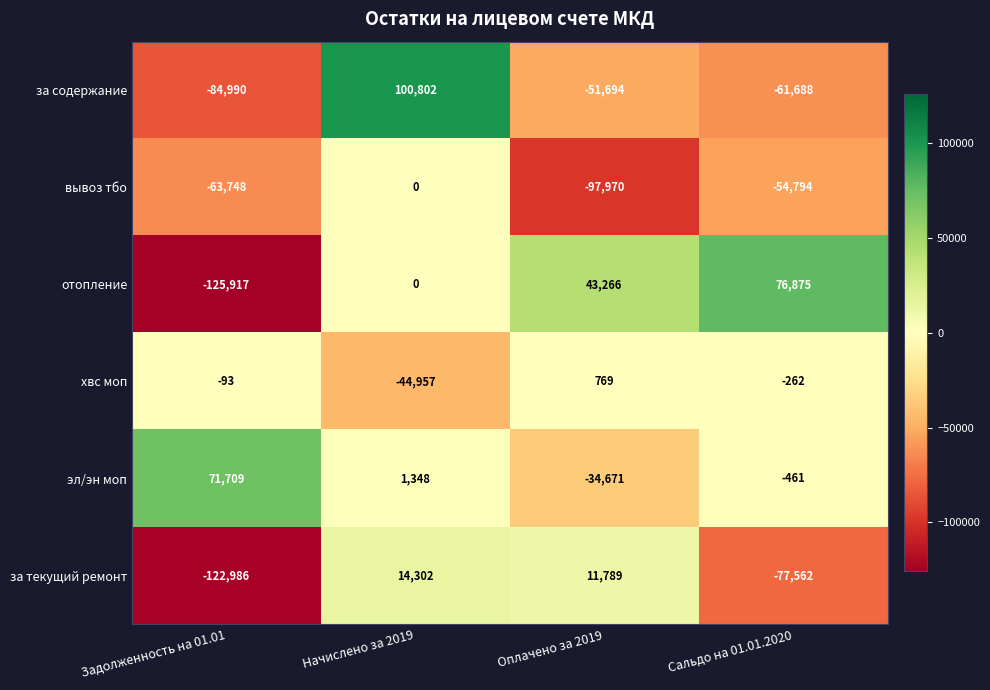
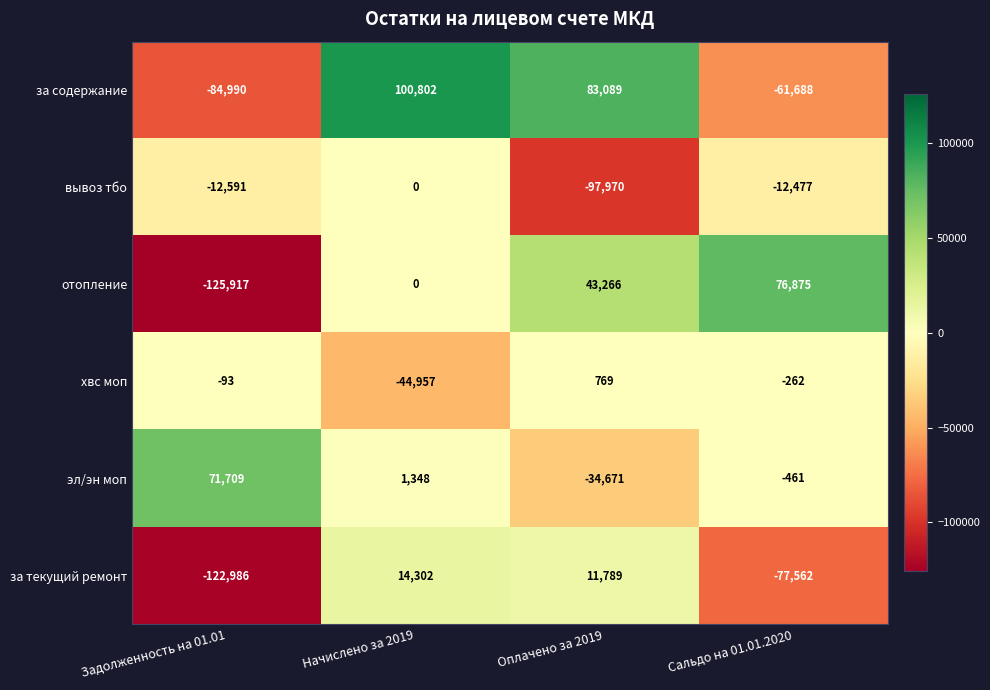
  {
    "за содержание": {
      "Задолженность на 01.01": "-84,990",
      "Начислено за 2019": "100,802",
-     "Оплачено за 2019": "-51,694",
+     "Оплачено за 2019": "83,089",
      "Сальдо на 01.01.2020": "-61,688"
    },
    "вывоз тбо": {
-     "Задолженность на 01.01": "-63,748",
+     "Задолженность на 01.01": "-12,591",
      "Начислено за 2019": "0",
      "Оплачено за 2019": "-97,970",
-     "Сальдо на 01.01.2020": "-54,794"
+     "Сальдо на 01.01.2020": "-12,477"
    },
    "отопление": {
      "Задолженность на 01.01": "-125,917",
      "Начислено за 2019": "0",
      "Оплачено за 2019": "43,266",
      "Сальдо на 01.01.2020": "76,875"
    },
    "хвс моп": {
      "Задолженность на 01.01": "-93",
      "Начислено за 2019": "-44,957",
      "Оплачено за 2019": "769",
      "Сальдо на 01.01.2020": "-262"
    },
    "эл/эн моп": {
      "Задолженность на 01.01": "71,709",
      "Начислено за 2019": "1,348",
      "Оплачено за 2019": "-34,671",
      "Сальдо на 01.01.2020": "-461"
    },
    "за текущий ремонт": {
      "Задолженность на 01.01": "-122,986",
      "Начислено за 2019": "14,302",
      "Оплачено за 2019": "11,789",
      "Сальдо на 01.01.2020": "-77,562"
    }
  }
